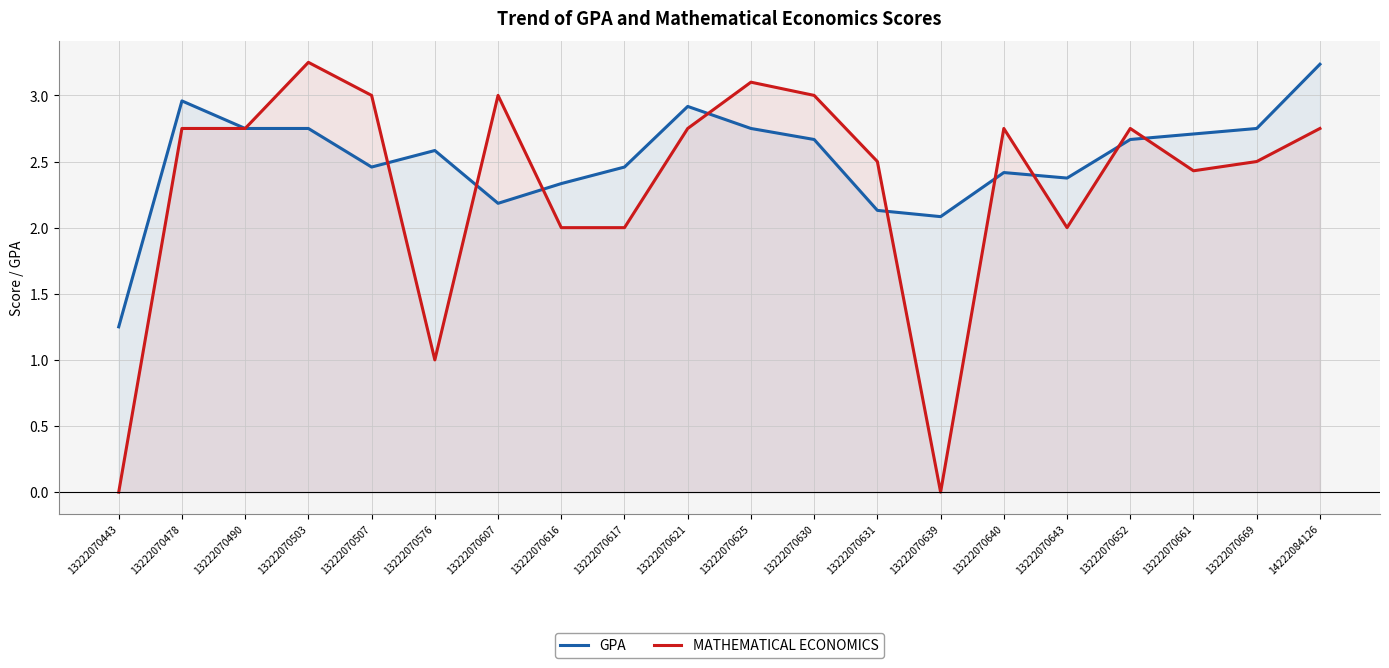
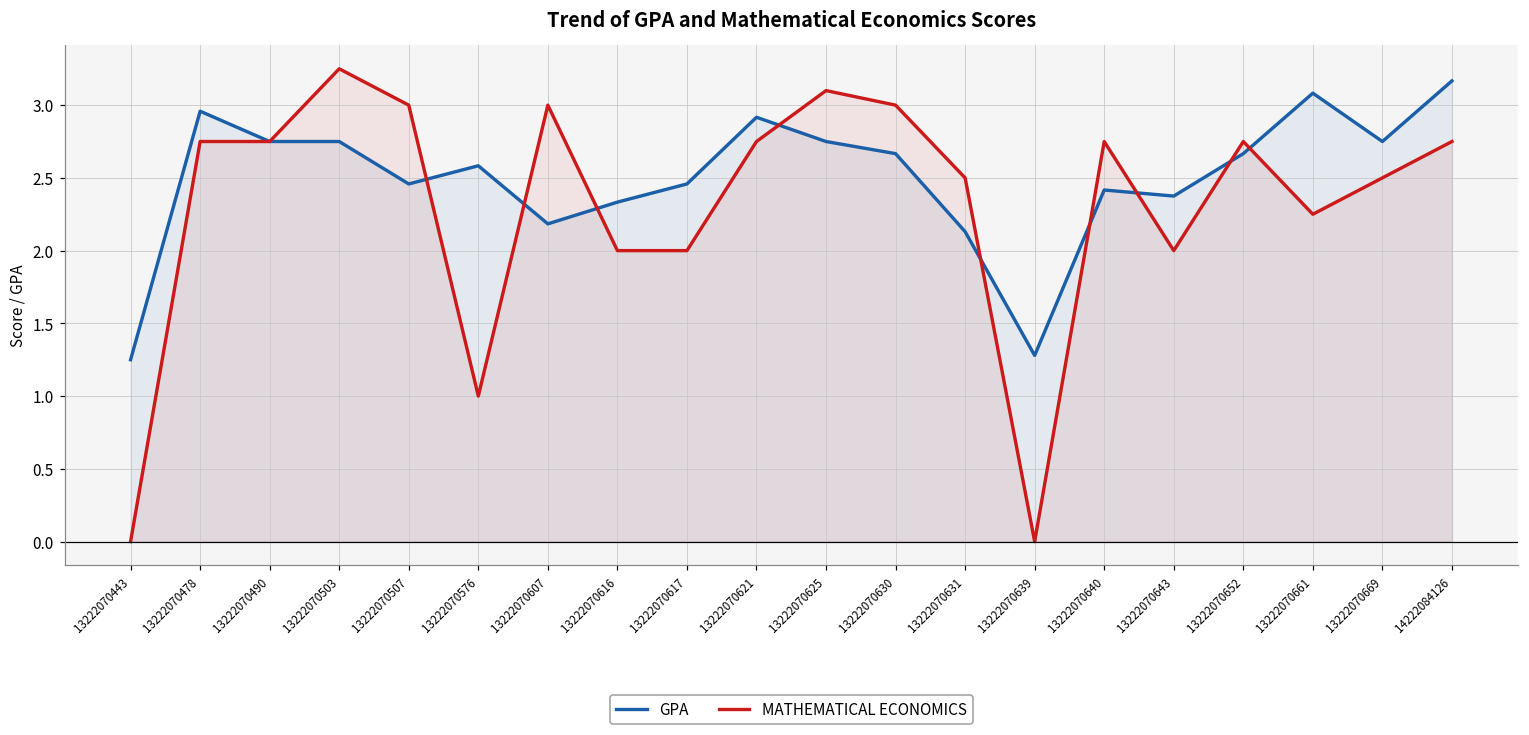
  {
    "GPA": {
      "13222070443": 1.25,
      "13222070478": 2.96,
      "13222070503": 2.75,
      "13222070507": 2.46,
      "13222070576": 2.58,
      "13222070607": 2.18,
      "13222070616": 2.33,
      "13222070617": 2.46,
      "13222070621": 2.92,
      "13222070625": 2.75,
      "13222070630": 2.67,
      "13222070631": 2.13,
-     "13222070639": 2.08,
+     "13222070639": 1.28,
      "13222070640": 2.42,
      "13222070643": 2.38,
      "13222070652": 2.67,
-     "13222070661": 2.71,
+     "13222070661": 3.08,
      "13222070669": 2.75,
-     "14222084126": 3.24
+     "14222084126": 3.17
    },
    "MATHEMATICAL ECONOMICS": {
      "13222070443": 0.00,
      "13222070478": 2.75,
      "13222070503": 3.25,
      "13222070507": 3.00,
      "13222070576": 1.00,
      "13222070607": 3.00,
      "13222070616": 2.00,
      "13222070617": 2.00,
      "13222070621": 2.75,
      "13222070625": 3.10,
      "13222070630": 3.00,
      "13222070631": 2.50,
      "13222070639": 0.00,
      "13222070640": 2.75,
      "13222070643": 2.00,
      "13222070652": 2.75,
-     "13222070661": 2.43,
+     "13222070661": 2.25,
      "13222070669": 2.50,
      "14222084126": 2.75
    }
  }
